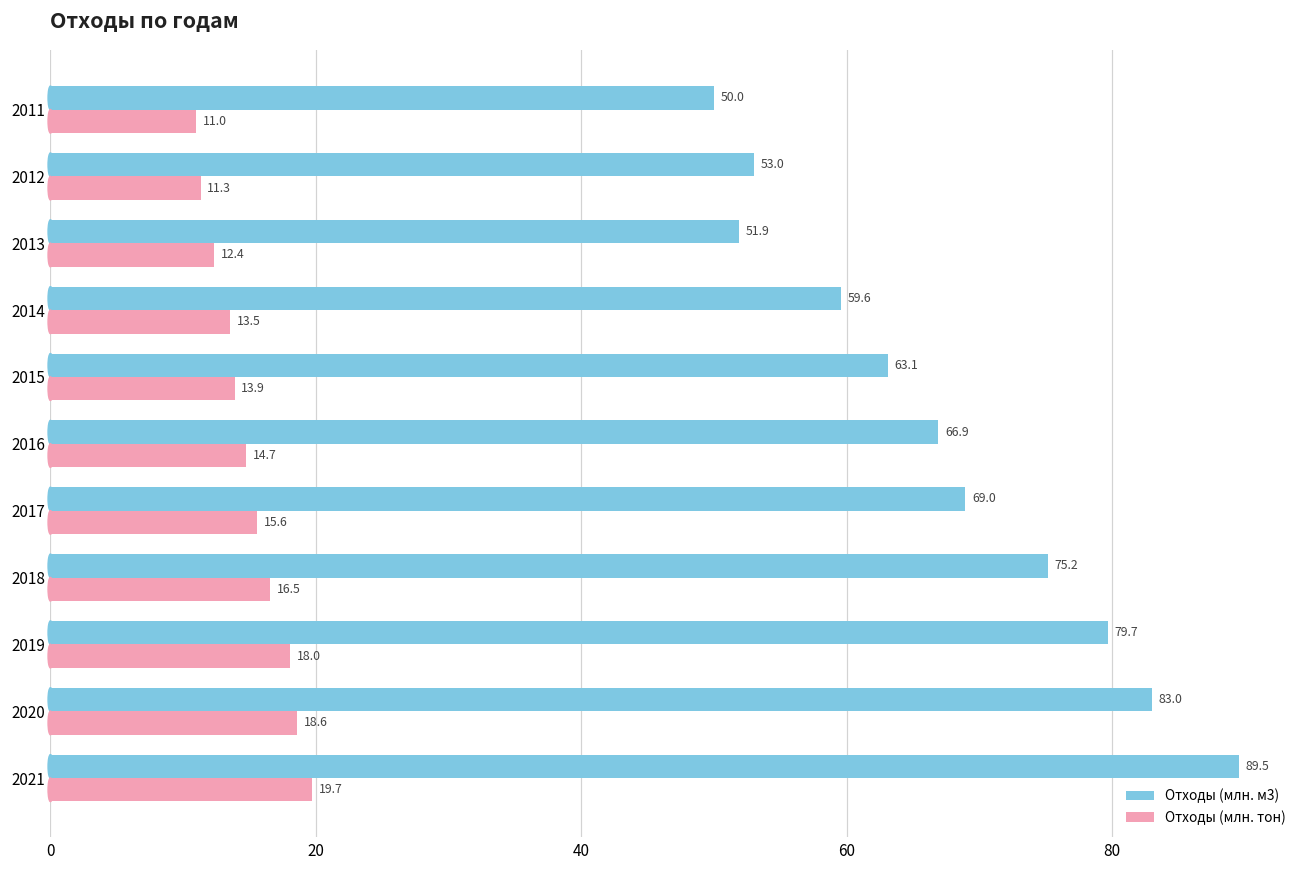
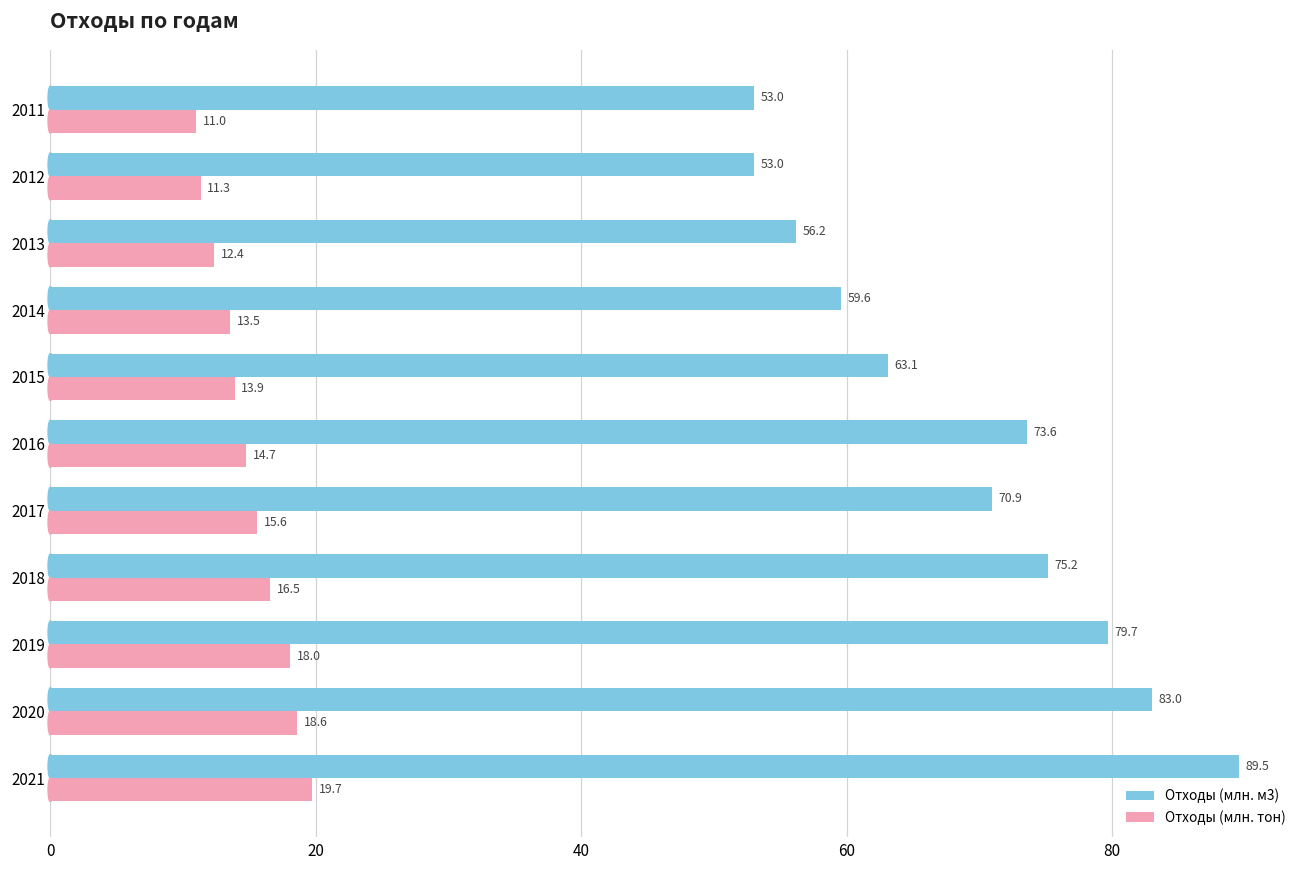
  {
    "Отходы (млн. м3)": {
-     "2011": 50.0,
+     "2011": 53.0,
      "2012": 53.0,
-     "2013": 51.9,
+     "2013": 56.2,
      "2014": 59.6,
      "2015": 63.1,
-     "2016": 66.9,
-     "2017": 69.0,
+     "2016": 73.6,
+     "2017": 70.9,
      "2018": 75.2,
      "2019": 79.7,
      "2020": 83.0,
      "2021": 89.5
    },
    "Отходы (млн. тон)": {
      "2011": 11.0,
      "2012": 11.3,
      "2013": 12.4,
      "2014": 13.5,
      "2015": 13.9,
      "2016": 14.7,
      "2017": 15.6,
      "2018": 16.5,
      "2019": 18.0,
      "2020": 18.6,
      "2021": 19.7
    }
  }
